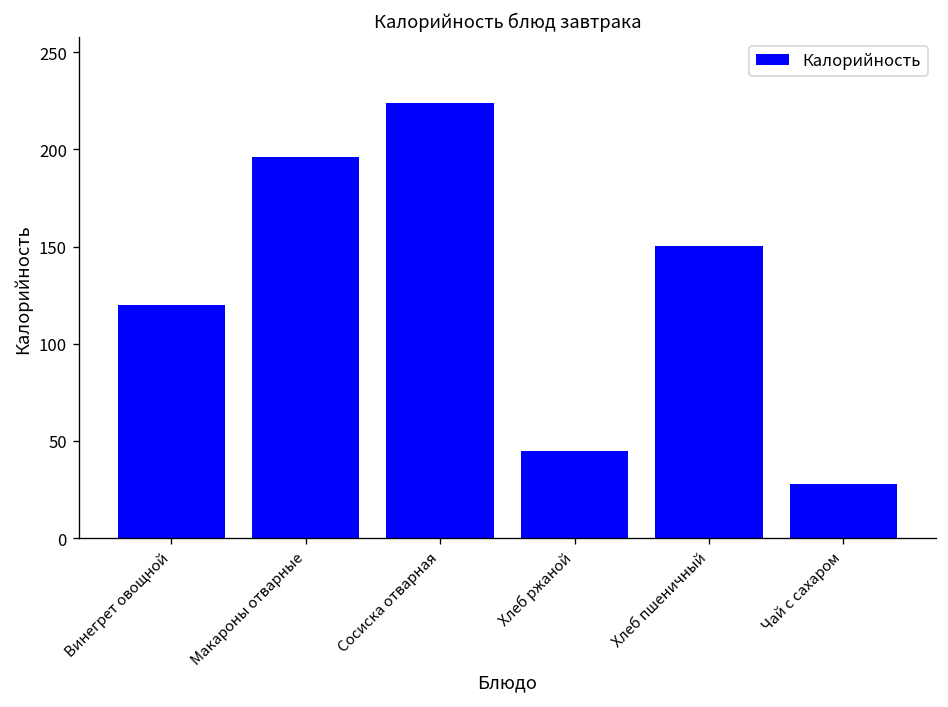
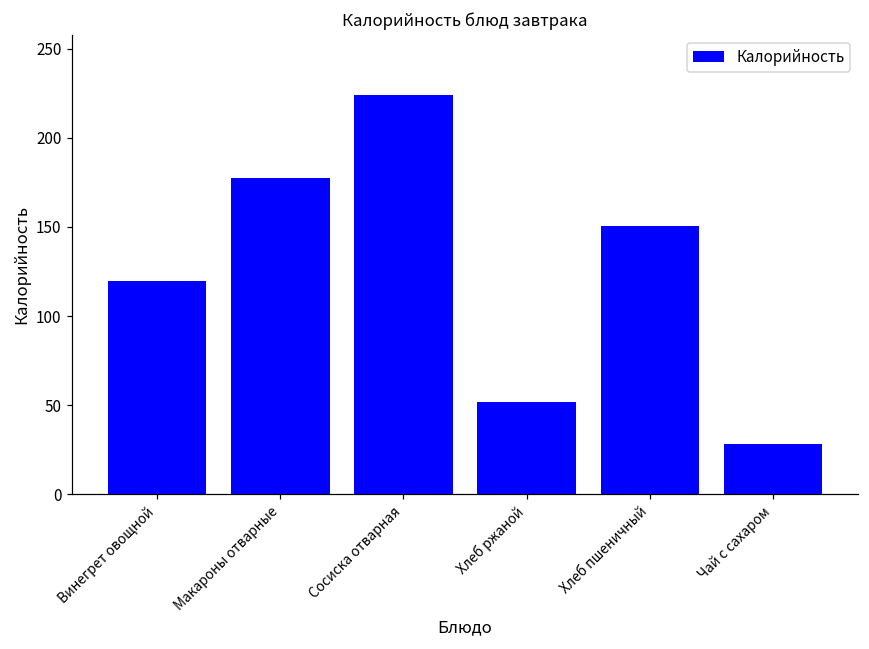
  {
    "Винегрет овощной": 120,
-   "Макароны отварные": 196,
+   "Макароны отварные": 178,
    "Сосиска отварная": 224,
-   "Хлеб ржаной": 45,
+   "Хлеб ржаной": 52,
    "Хлеб пшеничный": 150,
    "Чай с сахаром": 28
  }
